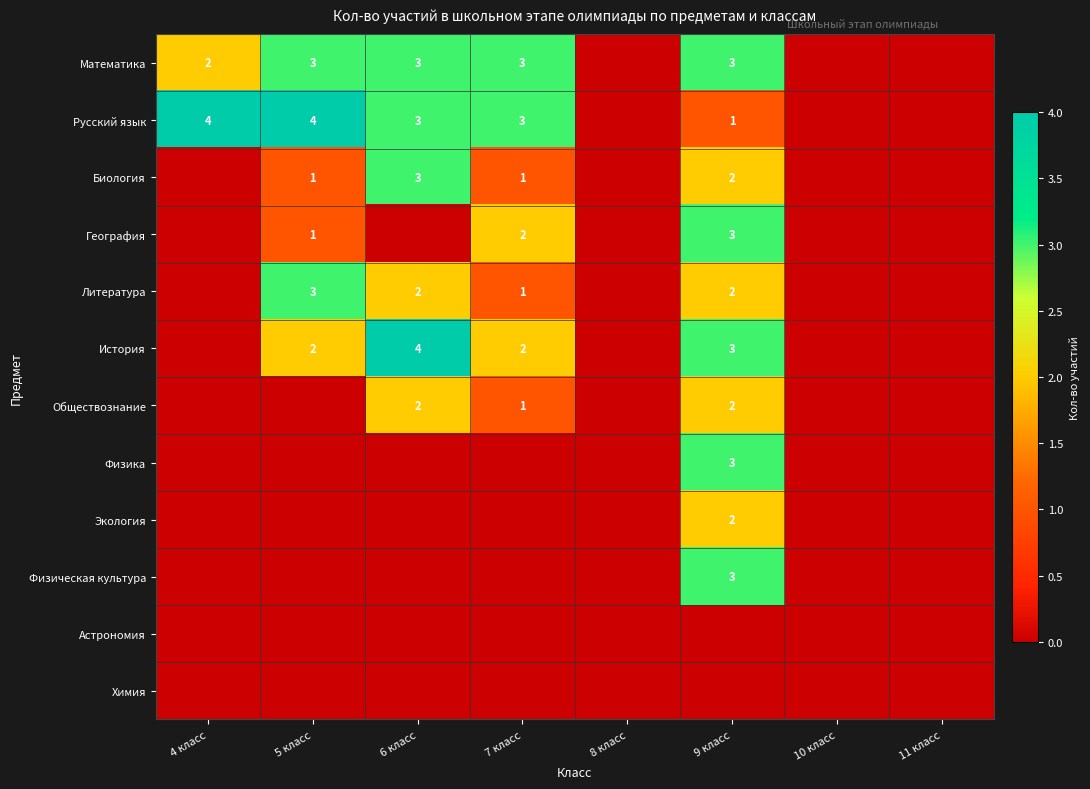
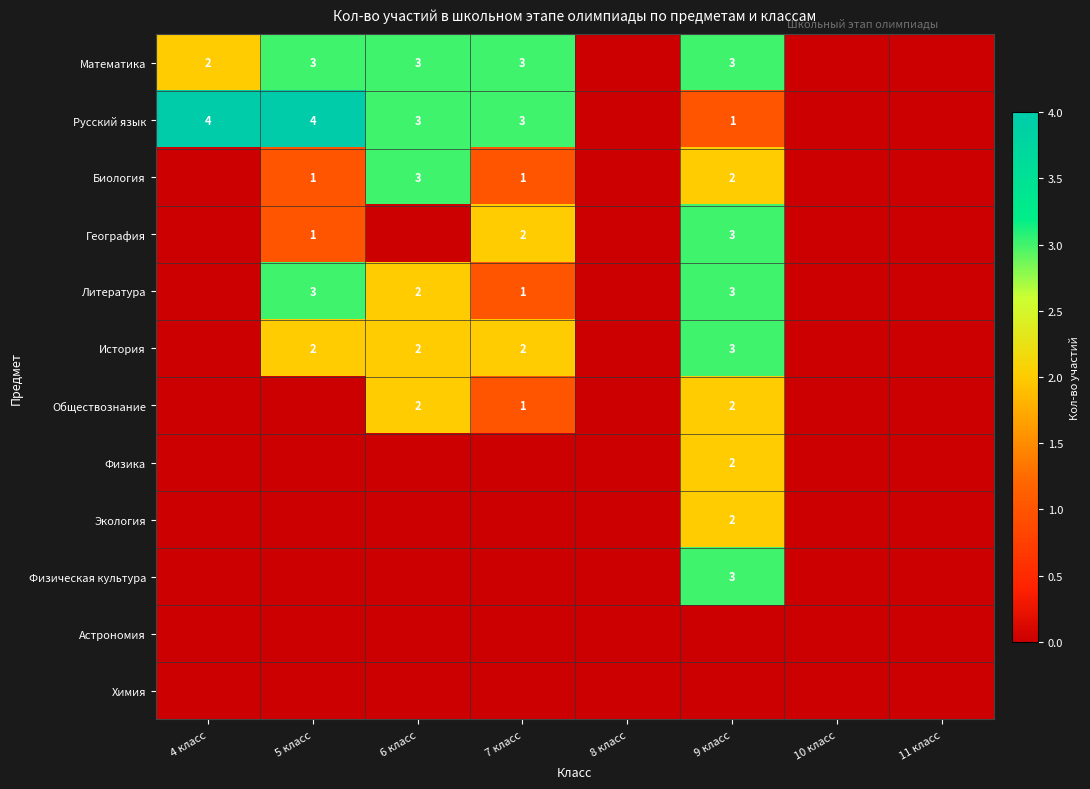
  {
    "Математика": {
      "4 класс": 2,
      "5 класс": 3,
      "6 класс": 3,
      "7 класс": 3,
      "9 класс": 3
    },
    "Русский язык": {
      "4 класс": 4,
      "5 класс": 4,
      "6 класс": 3,
      "7 класс": 3,
      "9 класс": 1
    },
    "Биология": {
      "5 класс": 1,
      "6 класс": 3,
      "7 класс": 1,
      "9 класс": 2
    },
    "География": {
      "5 класс": 1,
      "7 класс": 2,
      "9 класс": 3
    },
    "Литература": {
      "5 класс": 3,
      "6 класс": 2,
      "7 класс": 1,
-     "9 класс": 2
+     "9 класс": 3
    },
    "История": {
      "5 класс": 2,
-     "6 класс": 4,
+     "6 класс": 2,
      "7 класс": 2,
      "9 класс": 3
    },
    "Обществознание": {
      "6 класс": 2,
      "7 класс": 1,
      "9 класс": 2
    },
    "Физика": {
-     "9 класс": 3
+     "9 класс": 2
    },
    "Экология": {
      "9 класс": 2
    },
    "Физическая культура": {
      "9 класс": 3
    }
  }
